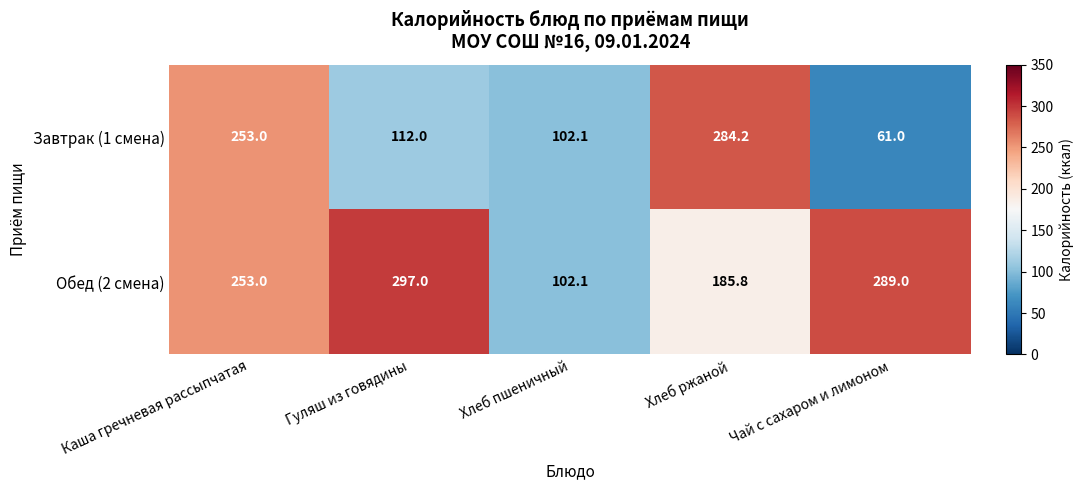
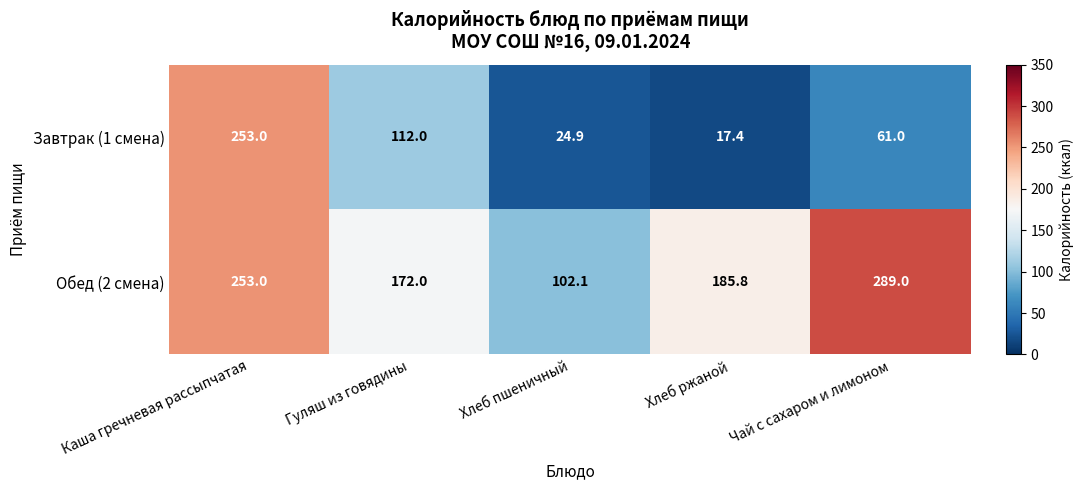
  {
    "Завтрак (1 смена)": {
      "Каша гречневая рассыпчатая": 253.0,
      "Гуляш из говядины": 112.0,
-     "Хлеб пшеничный": 102.1,
-     "Хлеб ржаной": 284.2,
+     "Хлеб пшеничный": 24.9,
+     "Хлеб ржаной": 17.4,
      "Чай с сахаром и лимоном": 61.0
    },
    "Обед (2 смена)": {
      "Каша гречневая рассыпчатая": 253.0,
-     "Гуляш из говядины": 297.0,
+     "Гуляш из говядины": 172.0,
      "Хлеб пшеничный": 102.1,
      "Хлеб ржаной": 185.8,
      "Чай с сахаром и лимоном": 289.0
    }
  }
